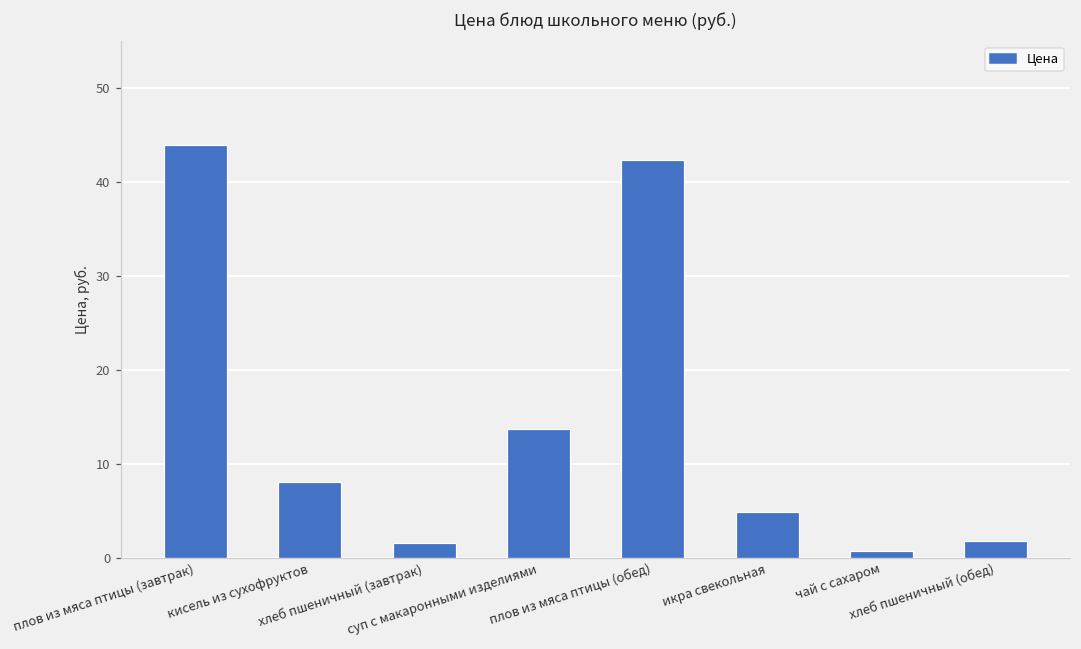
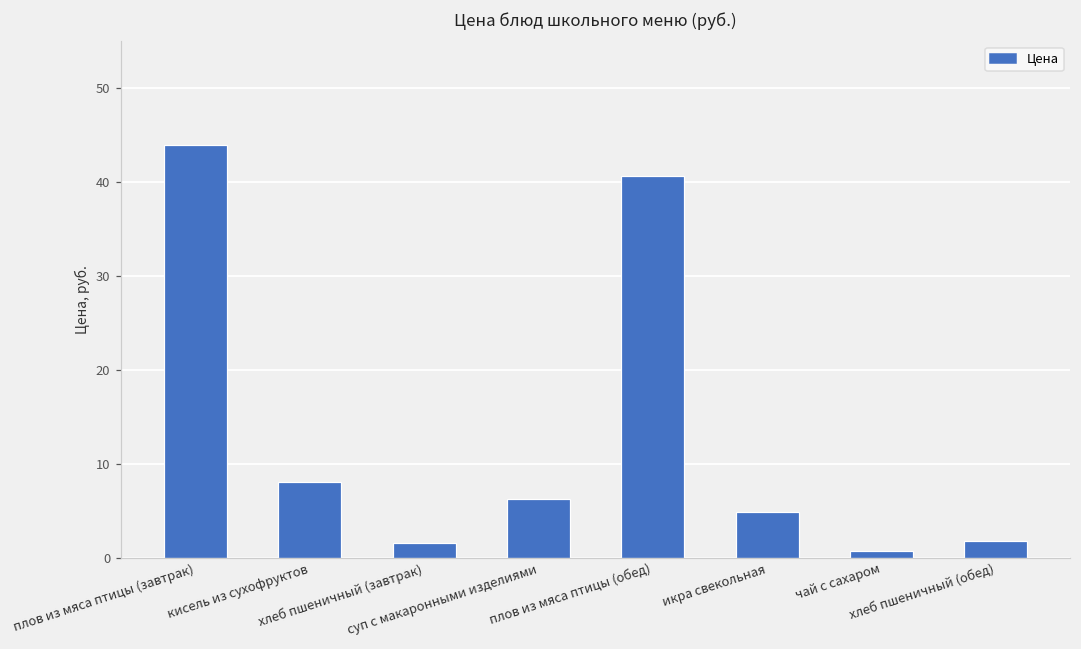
  {
    "плов из мяса птицы (завтрак)": 44,
    "кисель из сухофруктов": 8,
    "хлеб пшеничный (завтрак)": 2,
-   "суп с макаронными изделиями": 14,
-   "плов из мяса птицы (обед)": 42,
+   "суп с макаронными изделиями": 6,
+   "плов из мяса птицы (обед)": 41,
    "икра свекольная": 5,
    "чай с сахаром": 1,
    "хлеб пшеничный (обед)": 2
  }
